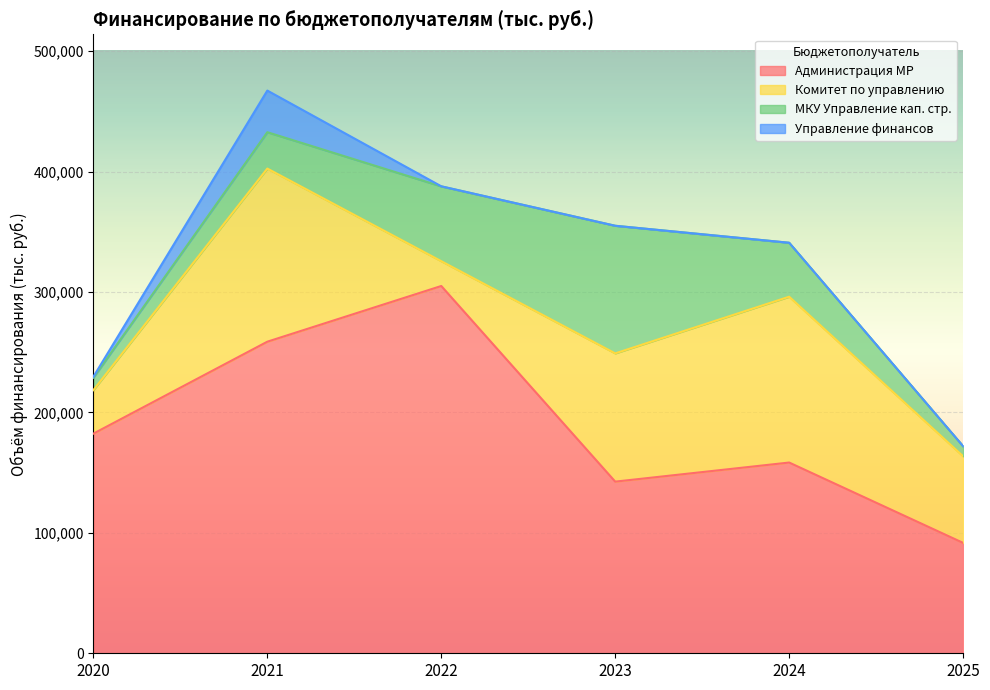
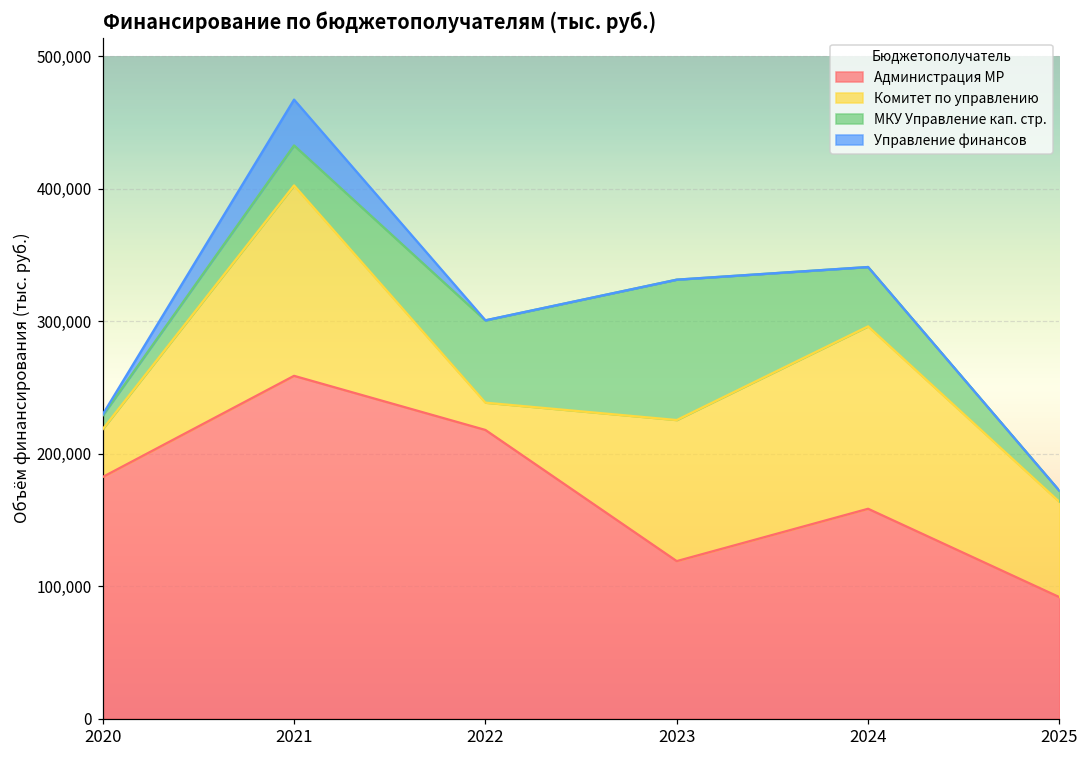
  {
    "Администрация МР": {
      "2020": "182,000",
      "2021": "259,000",
-     "2022": "305,000",
-     "2023": "143,000",
+     "2022": "218,000",
+     "2023": "119,000",
      "2024": "158,000",
      "2025": "92,000"
    },
    "Комитет по управлению": {
      "2020": "36,000",
      "2021": "144,000",
      "2022": "21,000",
      "2023": "106,000",
      "2024": "138,000",
      "2025": "72,000"
    },
    "МКУ Управление кап. стр.": {
      "2021": "30,000"
    },
    "Управление финансов": {
      "2021": "35,000"
    }
  }
